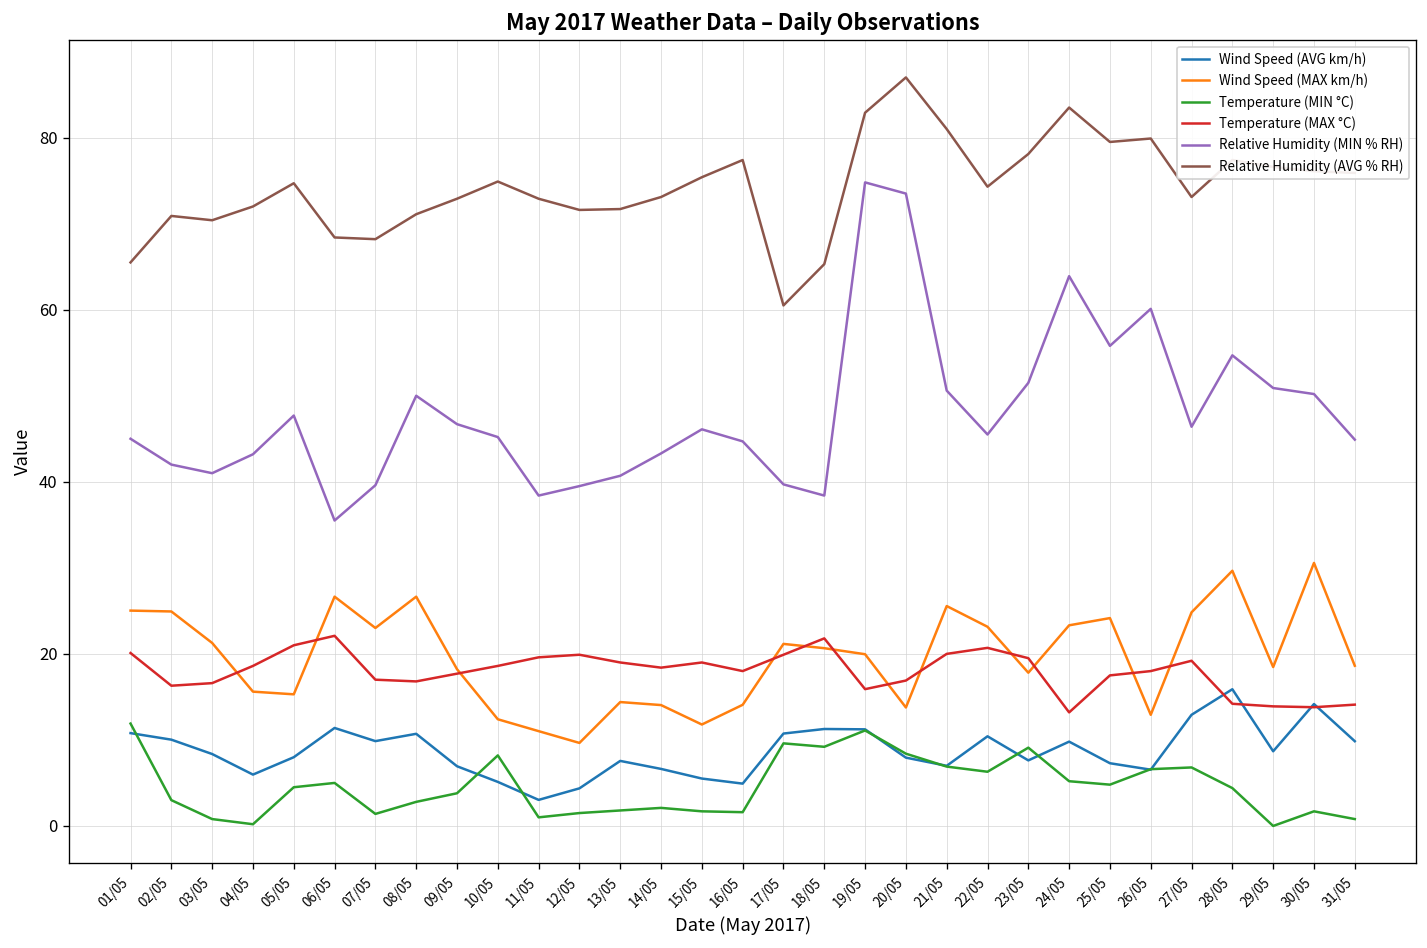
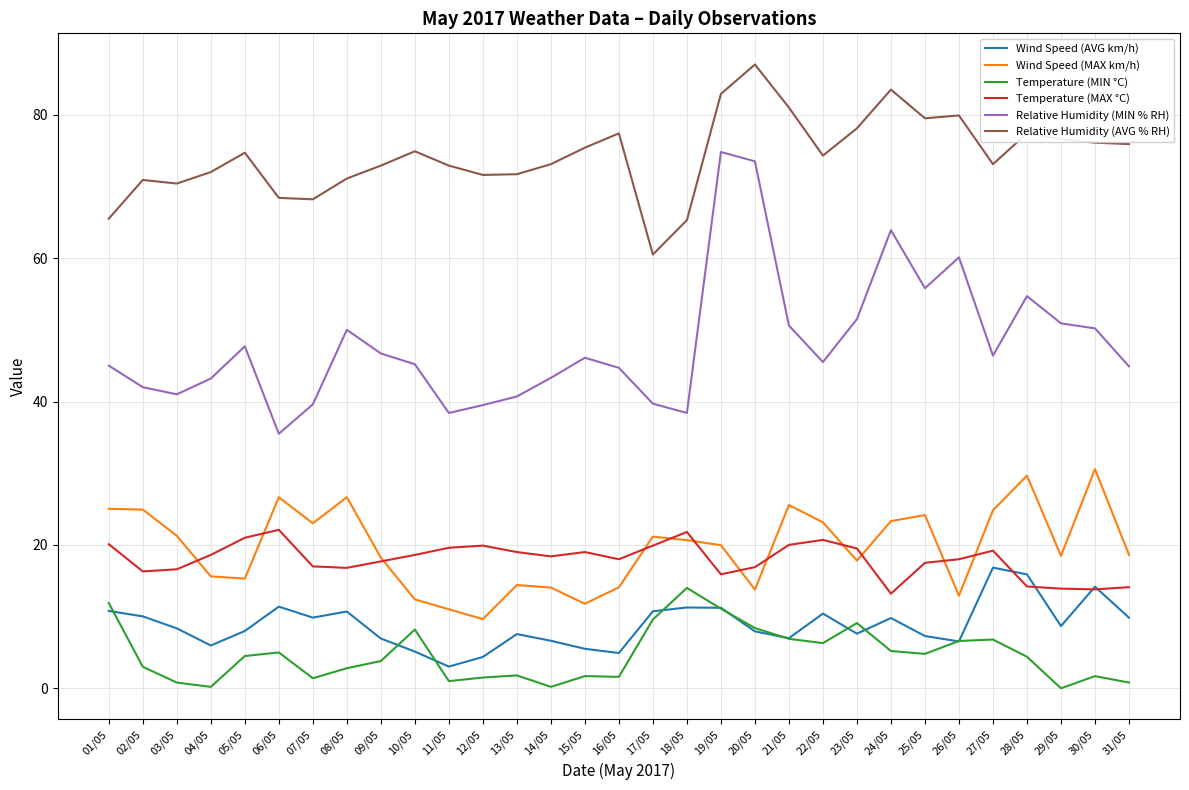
  {
    "Wind Speed (AVG km/h)": {
      "01/05": 11,
      "02/05": 10,
      "03/05": 8,
      "04/05": 6,
      "05/05": 8,
      "06/05": 11,
      "07/05": 10,
      "08/05": 11,
      "09/05": 7,
      "10/05": 5,
      "11/05": 3,
      "12/05": 4,
      "13/05": 8,
      "14/05": 7,
      "15/05": 6,
      "16/05": 5,
      "17/05": 11,
      "18/05": 11,
      "20/05": 8,
      "22/05": 10,
      "23/05": 8,
      "24/05": 10,
      "25/05": 7,
-     "27/05": 13,
+     "27/05": 17,
      "28/05": 16,
      "29/05": 9,
      "30/05": 14,
      "31/05": 10
    },
    "Wind Speed (MAX km/h)": {
      "01/05": 25,
      "02/05": 25,
      "03/05": 21,
      "04/05": 16,
      "05/05": 15,
      "06/05": 27,
      "07/05": 23,
      "08/05": 27,
      "09/05": 18,
      "10/05": 12,
      "11/05": 11,
      "12/05": 10,
      "13/05": 14,
      "14/05": 14,
      "15/05": 12,
      "16/05": 14,
      "17/05": 21,
      "18/05": 21,
      "19/05": 20,
      "20/05": 14,
      "21/05": 26,
      "22/05": 23,
      "23/05": 18,
      "24/05": 23,
      "25/05": 24,
      "26/05": 13,
      "27/05": 25,
      "28/05": 30,
      "29/05": 18,
      "30/05": 31,
      "31/05": 19
    },
    "Temperature (MIN °C)": {
      "01/05": 12,
      "02/05": 3,
      "03/05": 1,
      "04/05": 0,
      "05/05": 5,
      "06/05": 5,
      "07/05": 1,
      "08/05": 3,
      "09/05": 4,
      "10/05": 8,
      "11/05": 1,
      "12/05": 2,
      "13/05": 2,
-     "14/05": 2,
+     "14/05": 0,
      "15/05": 2,
      "16/05": 2,
      "17/05": 10,
-     "18/05": 9,
+     "18/05": 14,
      "20/05": 8,
      "22/05": 6,
      "23/05": 9,
      "24/05": 5,
      "25/05": 5,
      "27/05": 7,
      "28/05": 4,
      "29/05": 0,
      "30/05": 2,
      "31/05": 1
    },
    "Temperature (MAX °C)": {
      "01/05": 20,
      "02/05": 16,
      "03/05": 17,
      "04/05": 19,
      "05/05": 21,
      "06/05": 22,
      "07/05": 17,
      "08/05": 17,
      "09/05": 18,
      "10/05": 19,
      "11/05": 20,
      "12/05": 20,
      "13/05": 19,
      "14/05": 18,
      "15/05": 19,
      "16/05": 18,
      "17/05": 20,
      "18/05": 22,
      "19/05": 16,
      "20/05": 17,
      "21/05": 20,
      "22/05": 21,
      "23/05": 20,
      "24/05": 13,
      "25/05": 18,
      "26/05": 18,
      "27/05": 19,
      "28/05": 14,
      "29/05": 14,
      "30/05": 14,
      "31/05": 14
    },
    "Relative Humidity (MIN % RH)": {
      "01/05": 45,
      "02/05": 42,
      "03/05": 41,
      "04/05": 43,
      "05/05": 48,
      "06/05": 36,
      "07/05": 40,
      "08/05": 50,
      "09/05": 47,
      "10/05": 45,
      "11/05": 38,
      "12/05": 40,
      "13/05": 41,
      "14/05": 43,
      "15/05": 46,
      "16/05": 45,
      "17/05": 40,
      "18/05": 38,
      "19/05": 75,
      "20/05": 74,
      "21/05": 51,
      "22/05": 46,
      "23/05": 52,
      "24/05": 64,
      "25/05": 56,
      "26/05": 60,
      "27/05": 46,
      "28/05": 55,
      "29/05": 51,
      "30/05": 50,
      "31/05": 45
    },
    "Relative Humidity (AVG % RH)": {
      "01/05": 66,
      "02/05": 71,
      "03/05": 70,
      "04/05": 72,
      "05/05": 75,
      "06/05": 68,
      "07/05": 68,
      "08/05": 71,
      "09/05": 73,
      "10/05": 75,
      "11/05": 73,
      "12/05": 72,
      "13/05": 72,
      "14/05": 73,
      "15/05": 75,
      "16/05": 77,
      "17/05": 61,
      "18/05": 65,
      "19/05": 83,
      "20/05": 87,
      "21/05": 81,
      "22/05": 74,
      "23/05": 78,
      "24/05": 84,
      "25/05": 80,
      "26/05": 80,
      "27/05": 73,
      "30/05": 76,
      "31/05": 76
    }
  }
